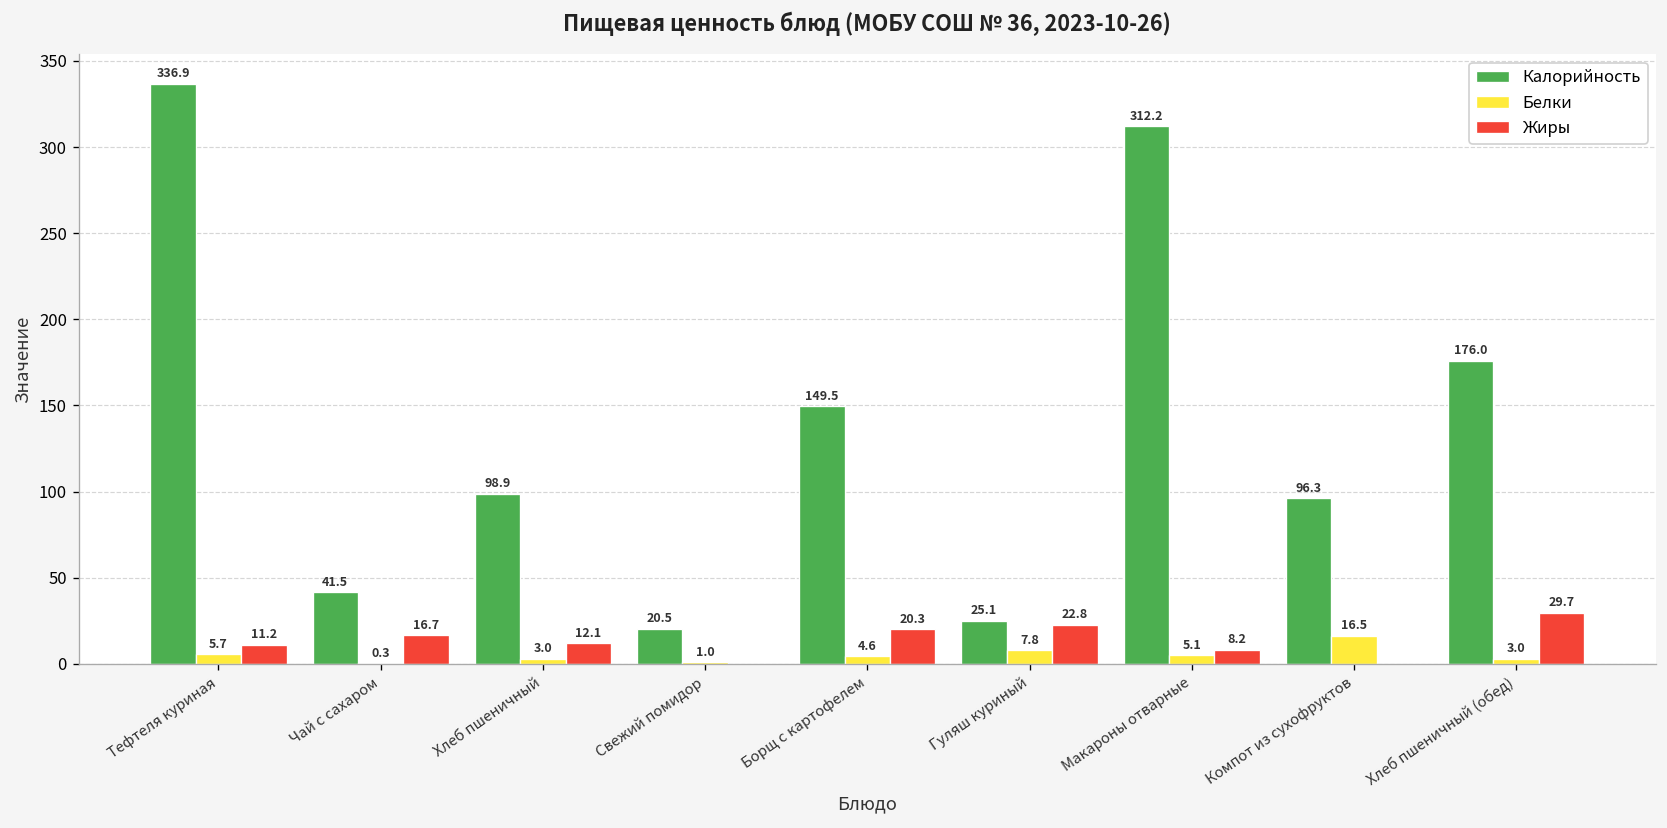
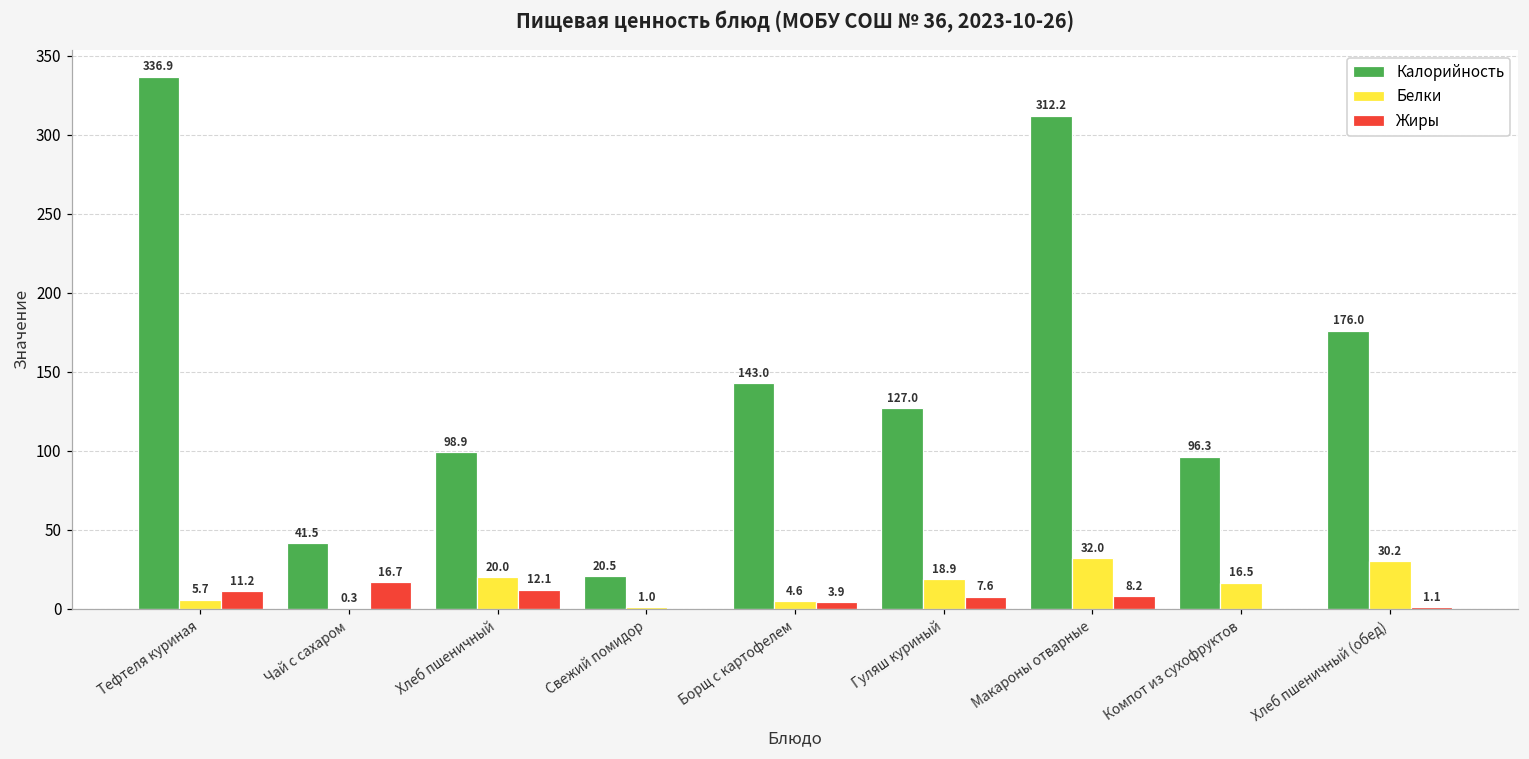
  {
    "Калорийность": {
      "Тефтеля куриная": 336.9,
      "Чай с сахаром": 41.5,
      "Хлеб пшеничный": 98.9,
      "Свежий помидор": 20.5,
-     "Борщ с картофелем": 149.5,
-     "Гуляш куриный": 25.1,
+     "Борщ с картофелем": 143.0,
+     "Гуляш куриный": 127.0,
      "Макароны отварные": 312.2,
      "Компот из сухофруктов": 96.3,
      "Хлеб пшеничный (обед)": 176.0
    },
    "Белки": {
      "Тефтеля куриная": 5.7,
      "Чай с сахаром": 0.3,
-     "Хлеб пшеничный": 3.0,
+     "Хлеб пшеничный": 20.0,
      "Свежий помидор": 1.0,
      "Борщ с картофелем": 4.6,
-     "Гуляш куриный": 7.8,
-     "Макароны отварные": 5.1,
+     "Гуляш куриный": 18.9,
+     "Макароны отварные": 32.0,
      "Компот из сухофруктов": 16.5,
-     "Хлеб пшеничный (обед)": 3.0
+     "Хлеб пшеничный (обед)": 30.2
    },
    "Жиры": {
      "Тефтеля куриная": 11.2,
      "Чай с сахаром": 16.7,
      "Хлеб пшеничный": 12.1,
-     "Борщ с картофелем": 20.3,
-     "Гуляш куриный": 22.8,
+     "Борщ с картофелем": 3.9,
+     "Гуляш куриный": 7.6,
      "Макароны отварные": 8.2,
-     "Хлеб пшеничный (обед)": 29.7
+     "Хлеб пшеничный (обед)": 1.1
    }
  }
